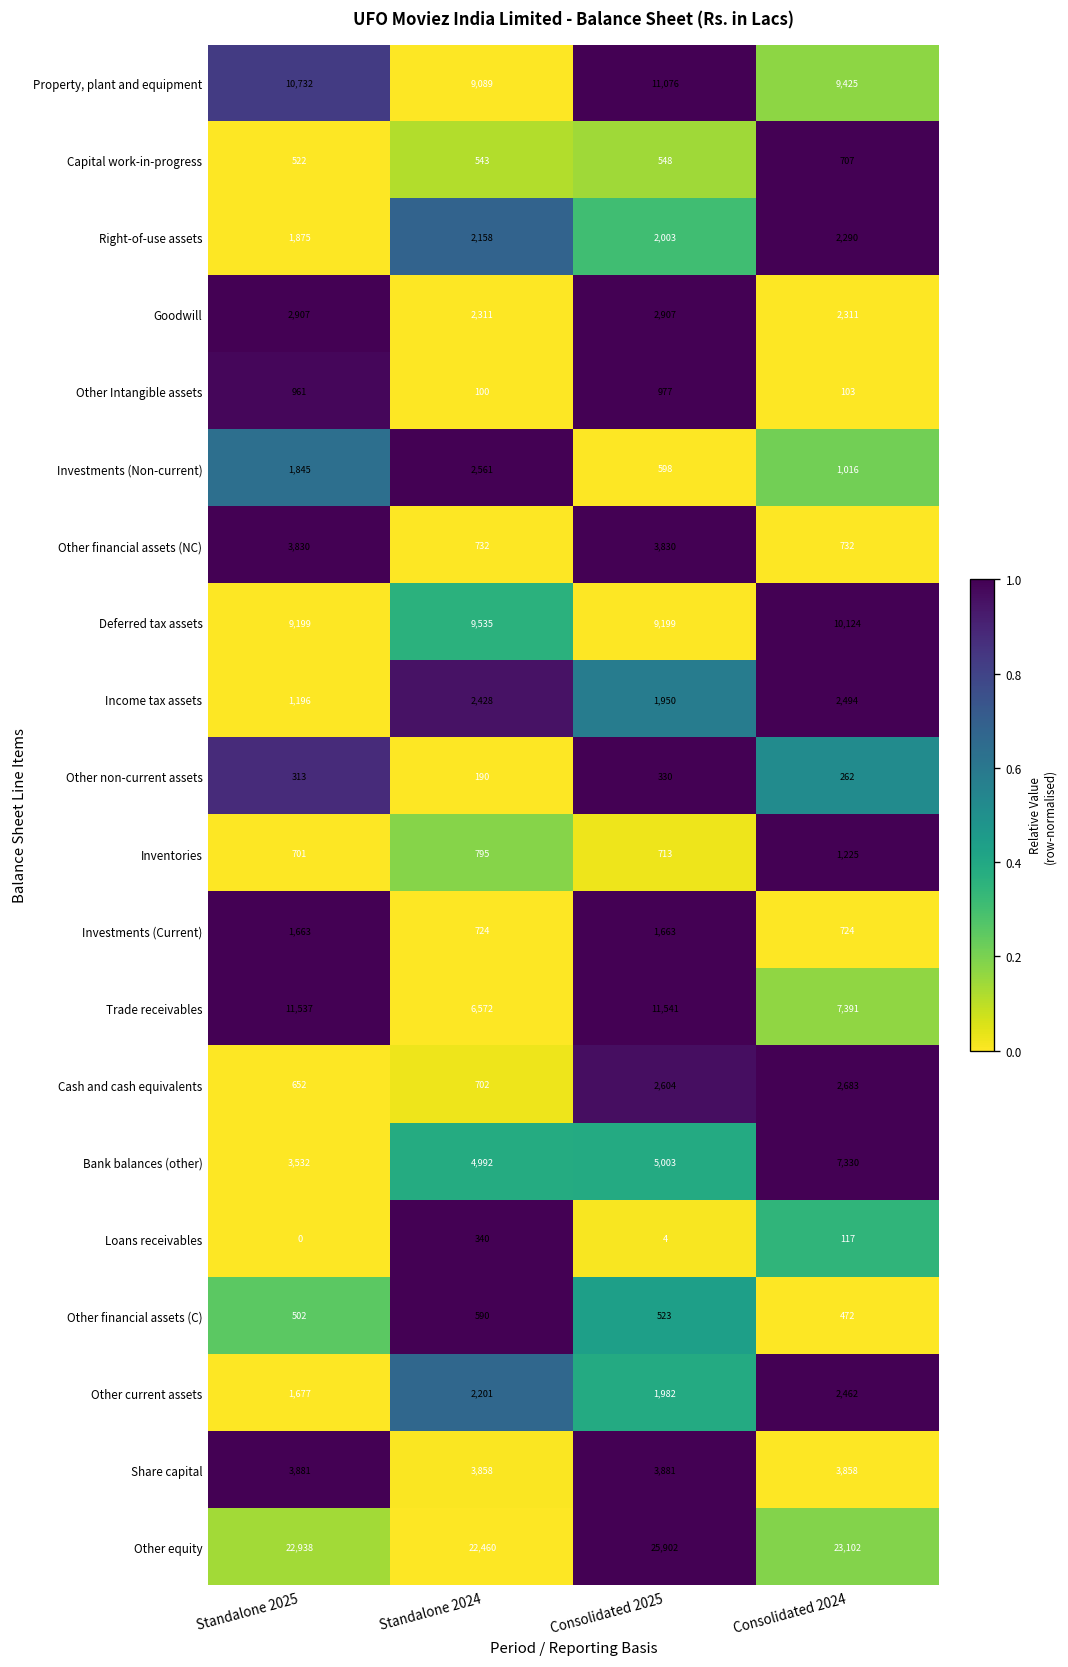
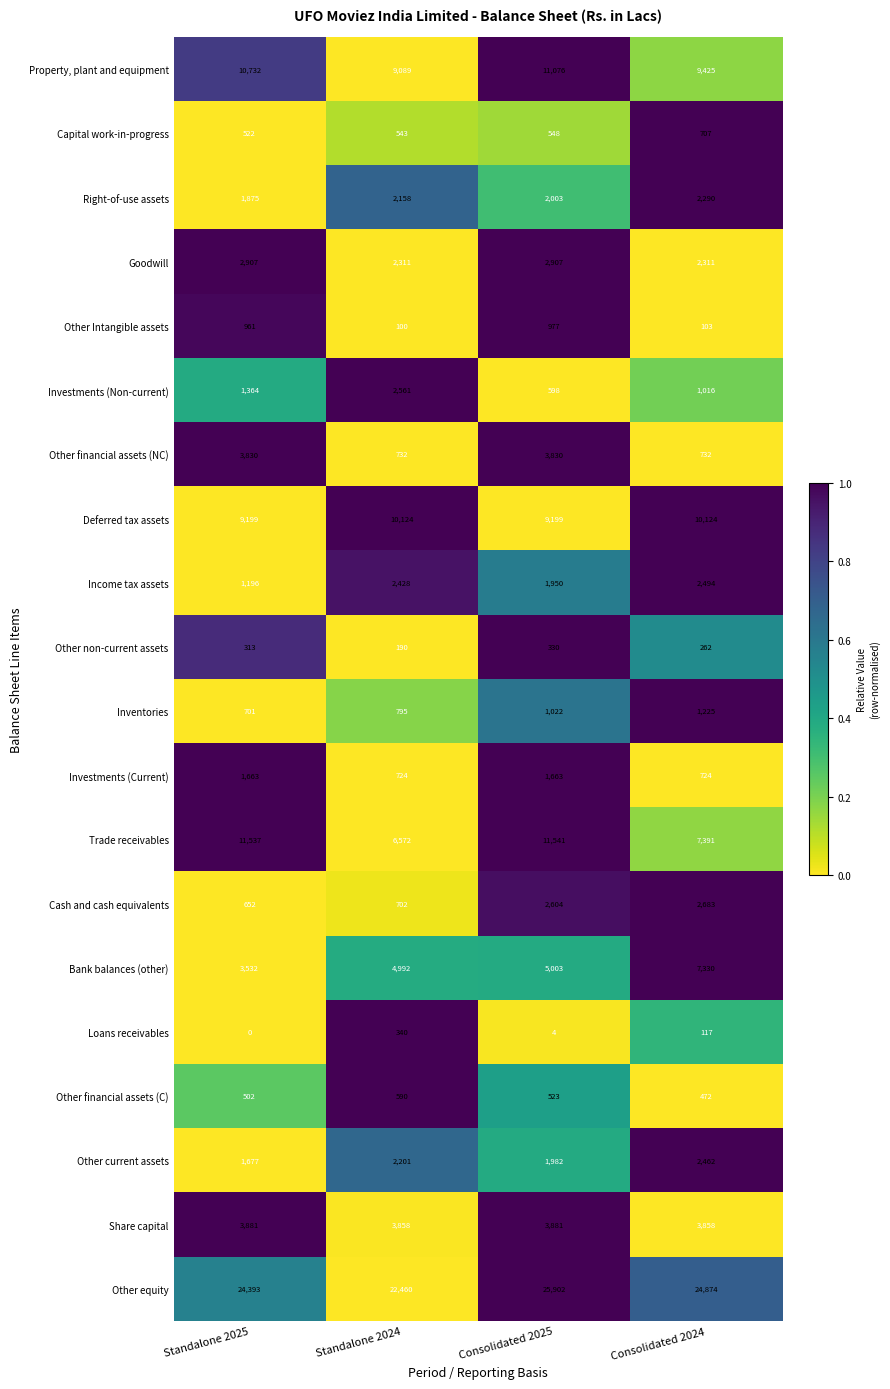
  {
    "Property, plant and equipment": {
      "Standalone 2025": "10,732",
      "Standalone 2024": "9,089",
      "Consolidated 2025": "11,076",
      "Consolidated 2024": "9,425"
    },
    "Capital work-in-progress": {
      "Standalone 2025": "522",
      "Standalone 2024": "543",
      "Consolidated 2025": "548",
      "Consolidated 2024": "707"
    },
    "Right-of-use assets": {
      "Standalone 2025": "1,875",
      "Standalone 2024": "2,158",
      "Consolidated 2025": "2,003",
      "Consolidated 2024": "2,290"
    },
    "Goodwill": {
      "Standalone 2025": "2,907",
      "Standalone 2024": "2,311",
      "Consolidated 2025": "2,907",
      "Consolidated 2024": "2,311"
    },
    "Other Intangible assets": {
      "Standalone 2025": "961",
      "Standalone 2024": "100",
      "Consolidated 2025": "977",
      "Consolidated 2024": "103"
    },
    "Investments (Non-current)": {
-     "Standalone 2025": "1,845",
+     "Standalone 2025": "1,364",
      "Standalone 2024": "2,561",
      "Consolidated 2025": "598",
      "Consolidated 2024": "1,016"
    },
    "Other financial assets (NC)": {
      "Standalone 2025": "3,830",
      "Standalone 2024": "732",
      "Consolidated 2025": "3,830",
      "Consolidated 2024": "732"
    },
    "Deferred tax assets": {
      "Standalone 2025": "9,199",
-     "Standalone 2024": "9,535",
+     "Standalone 2024": "10,124",
      "Consolidated 2025": "9,199",
      "Consolidated 2024": "10,124"
    },
    "Income tax assets": {
      "Standalone 2025": "1,196",
      "Standalone 2024": "2,428",
      "Consolidated 2025": "1,950",
      "Consolidated 2024": "2,494"
    },
    "Other non-current assets": {
      "Standalone 2025": "313",
      "Standalone 2024": "190",
      "Consolidated 2025": "330",
      "Consolidated 2024": "262"
    },
    "Inventories": {
      "Standalone 2025": "701",
      "Standalone 2024": "795",
-     "Consolidated 2025": "713",
+     "Consolidated 2025": "1,022",
      "Consolidated 2024": "1,225"
    },
    "Investments (Current)": {
      "Standalone 2025": "1,663",
      "Standalone 2024": "724",
      "Consolidated 2025": "1,663",
      "Consolidated 2024": "724"
    },
    "Trade receivables": {
      "Standalone 2025": "11,537",
      "Standalone 2024": "6,572",
      "Consolidated 2025": "11,541",
      "Consolidated 2024": "7,391"
    },
    "Cash and cash equivalents": {
      "Standalone 2025": "652",
      "Standalone 2024": "702",
      "Consolidated 2025": "2,604",
      "Consolidated 2024": "2,683"
    },
    "Bank balances (other)": {
      "Standalone 2025": "3,532",
      "Standalone 2024": "4,992",
      "Consolidated 2025": "5,003",
      "Consolidated 2024": "7,330"
    },
    "Loans receivables": {
      "Standalone 2025": "0",
      "Standalone 2024": "340",
      "Consolidated 2025": "4",
      "Consolidated 2024": "117"
    },
    "Other financial assets (C)": {
      "Standalone 2025": "502",
      "Standalone 2024": "590",
      "Consolidated 2025": "523",
      "Consolidated 2024": "472"
    },
    "Other current assets": {
      "Standalone 2025": "1,677",
      "Standalone 2024": "2,201",
      "Consolidated 2025": "1,982",
      "Consolidated 2024": "2,462"
    },
    "Share capital": {
      "Standalone 2025": "3,881",
      "Standalone 2024": "3,858",
      "Consolidated 2025": "3,881",
      "Consolidated 2024": "3,858"
    },
    "Other equity": {
-     "Standalone 2025": "22,938",
+     "Standalone 2025": "24,393",
      "Standalone 2024": "22,460",
      "Consolidated 2025": "25,902",
-     "Consolidated 2024": "23,102"
+     "Consolidated 2024": "24,874"
    }
  }
